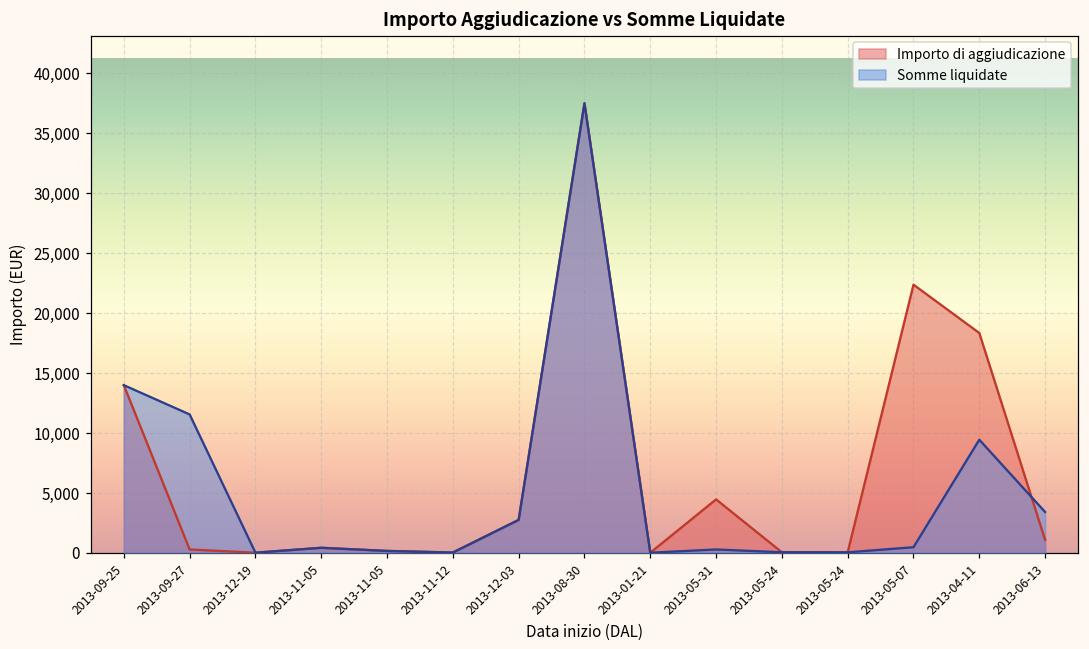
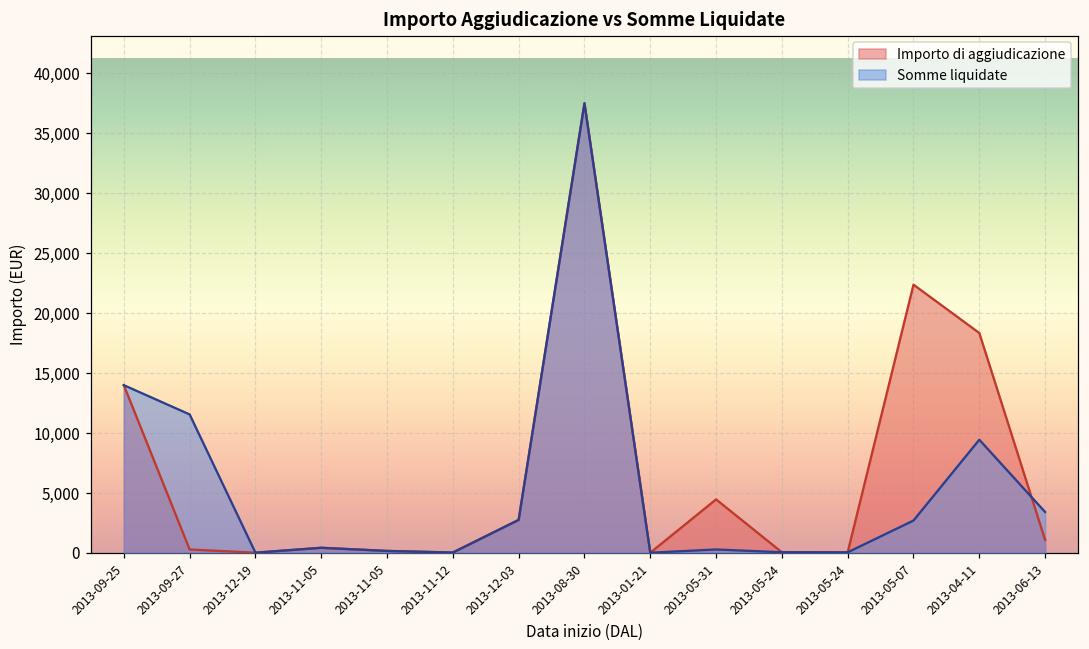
  {
    "Importo di aggiudicazione": {
      "2013-09-27": "300",
      "2013-05-31": "4,500",
      "2013-05-07": "22,400",
      "2013-04-11": "18,300",
      "2013-06-13": "1,100"
    },
    "Somme liquidate": {
      "2013-09-27": "11,600",
      "2013-05-31": "300",
-     "2013-05-07": "500",
+     "2013-05-07": "2,700",
      "2013-04-11": "9,400",
      "2013-06-13": "3,400"
    }
  }
